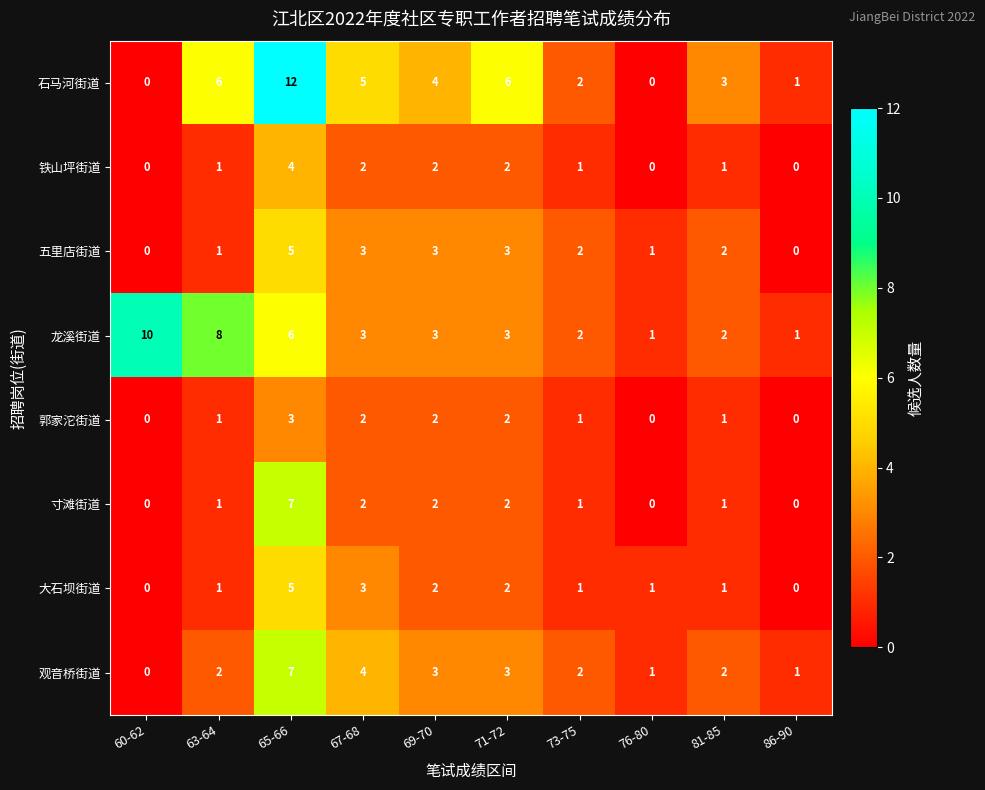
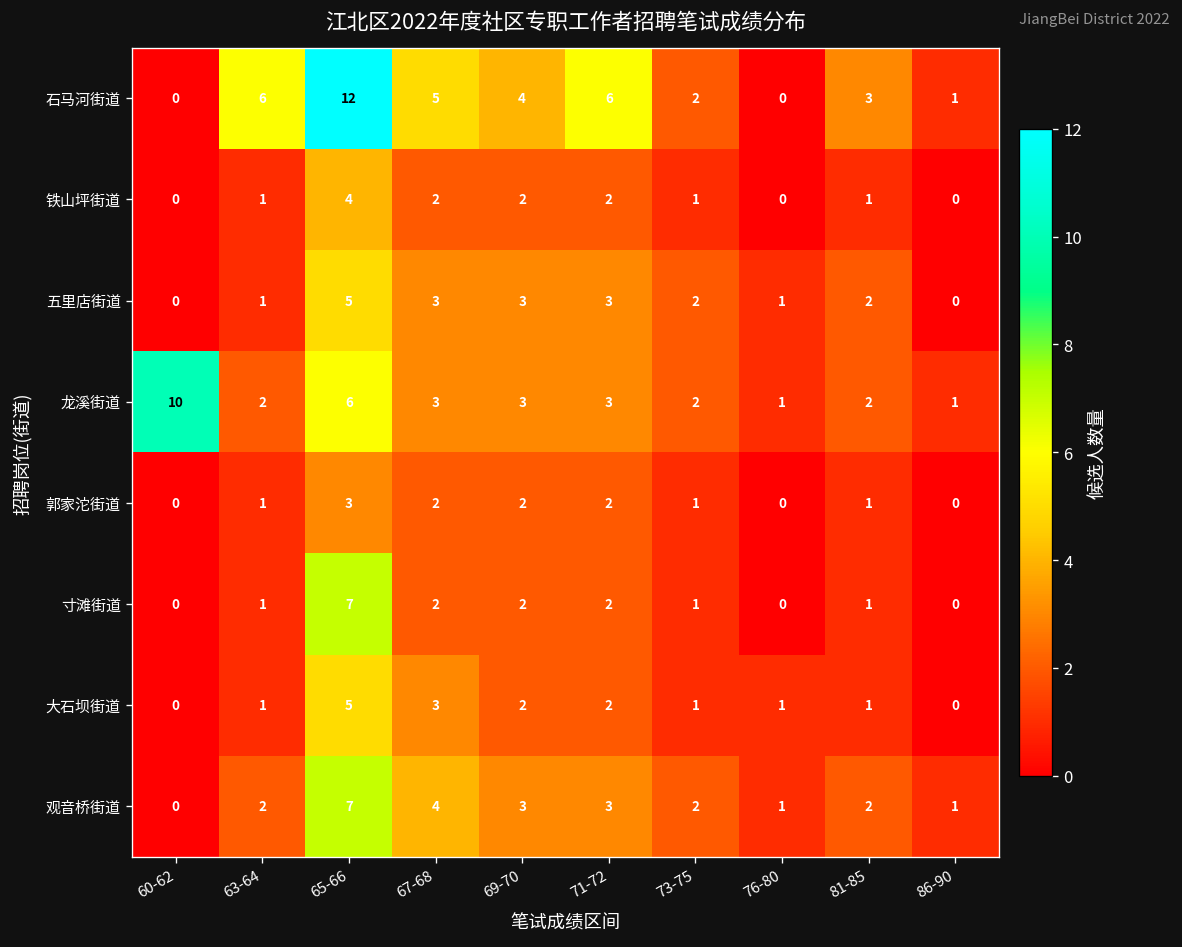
  {
    "石马河街道": {
      "60-62": 0,
      "63-64": 6,
      "65-66": 12,
      "67-68": 5,
      "69-70": 4,
      "71-72": 6,
      "73-75": 2,
      "76-80": 0,
      "81-85": 3,
      "86-90": 1
    },
    "铁山坪街道": {
      "60-62": 0,
      "63-64": 1,
      "65-66": 4,
      "67-68": 2,
      "69-70": 2,
      "71-72": 2,
      "73-75": 1,
      "76-80": 0,
      "81-85": 1,
      "86-90": 0
    },
    "五里店街道": {
      "60-62": 0,
      "63-64": 1,
      "65-66": 5,
      "67-68": 3,
      "69-70": 3,
      "71-72": 3,
      "73-75": 2,
      "76-80": 1,
      "81-85": 2,
      "86-90": 0
    },
    "龙溪街道": {
      "60-62": 10,
-     "63-64": 8,
+     "63-64": 2,
      "65-66": 6,
      "67-68": 3,
      "69-70": 3,
      "71-72": 3,
      "73-75": 2,
      "76-80": 1,
      "81-85": 2,
      "86-90": 1
    },
    "郭家沱街道": {
      "60-62": 0,
      "63-64": 1,
      "65-66": 3,
      "67-68": 2,
      "69-70": 2,
      "71-72": 2,
      "73-75": 1,
      "76-80": 0,
      "81-85": 1,
      "86-90": 0
    },
    "寸滩街道": {
      "60-62": 0,
      "63-64": 1,
      "65-66": 7,
      "67-68": 2,
      "69-70": 2,
      "71-72": 2,
      "73-75": 1,
      "76-80": 0,
      "81-85": 1,
      "86-90": 0
    },
    "大石坝街道": {
      "60-62": 0,
      "63-64": 1,
      "65-66": 5,
      "67-68": 3,
      "69-70": 2,
      "71-72": 2,
      "73-75": 1,
      "76-80": 1,
      "81-85": 1,
      "86-90": 0
    },
    "观音桥街道": {
      "60-62": 0,
      "63-64": 2,
      "65-66": 7,
      "67-68": 4,
      "69-70": 3,
      "71-72": 3,
      "73-75": 2,
      "76-80": 1,
      "81-85": 2,
      "86-90": 1
    }
  }
